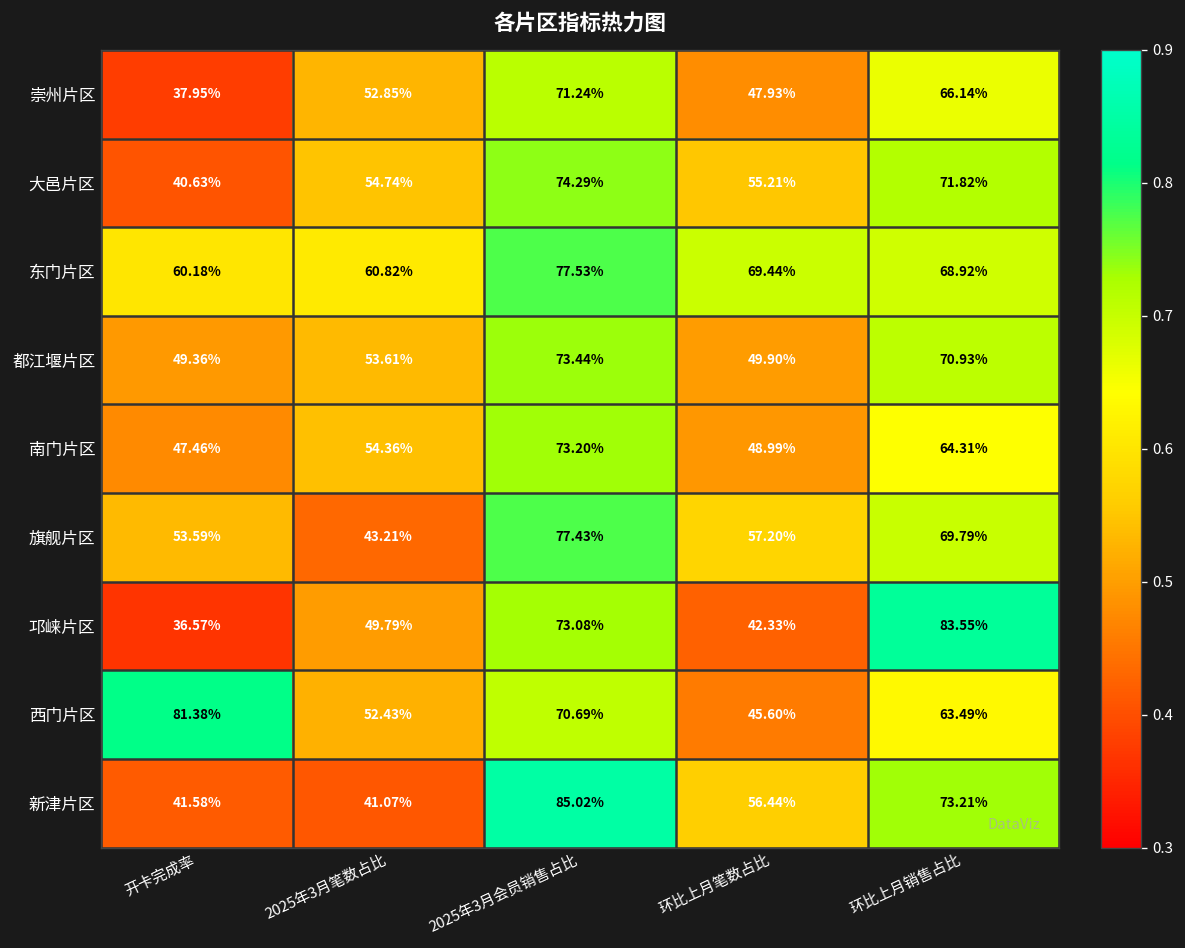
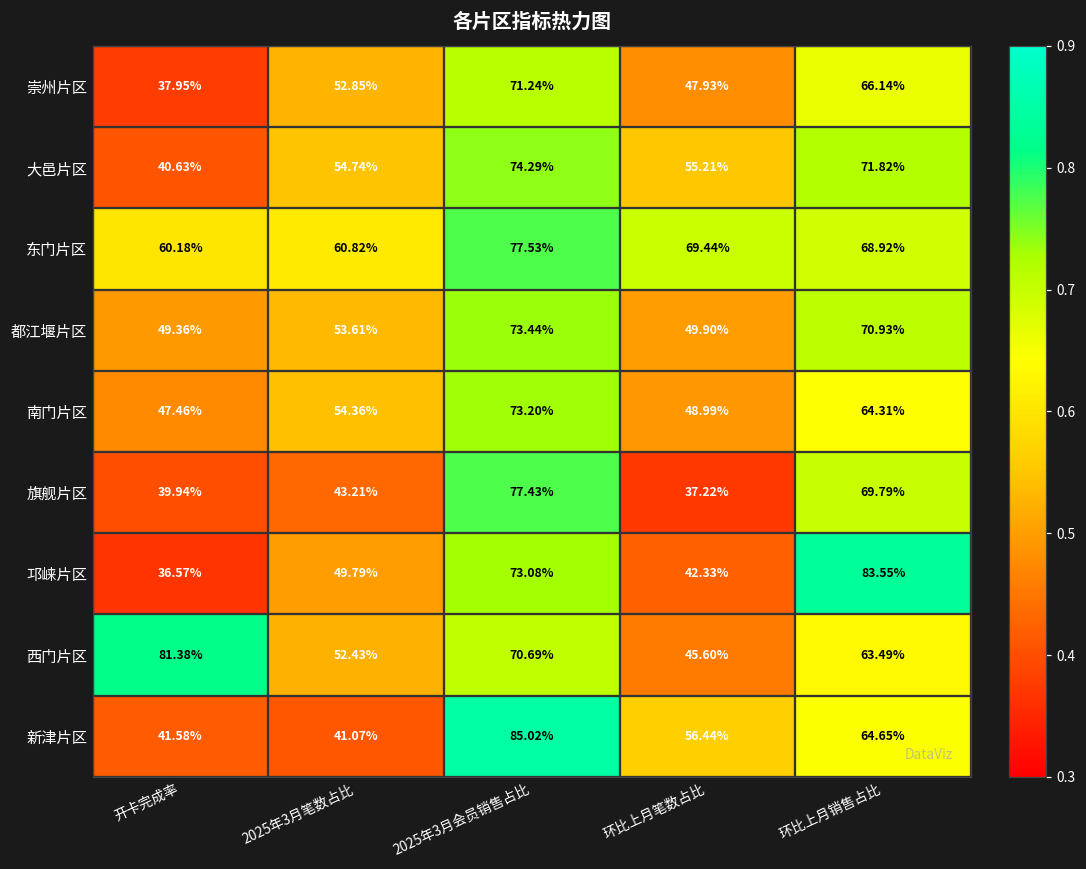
  {
    "崇州片区": {
      "开卡完成率": "37.95%",
      "2025年3月笔数占比": "52.85%",
      "2025年3月会员销售占比": "71.24%",
      "环比上月笔数占比": "47.93%",
      "环比上月销售占比": "66.14%"
    },
    "大邑片区": {
      "开卡完成率": "40.63%",
      "2025年3月笔数占比": "54.74%",
      "2025年3月会员销售占比": "74.29%",
      "环比上月笔数占比": "55.21%",
      "环比上月销售占比": "71.82%"
    },
    "东门片区": {
      "开卡完成率": "60.18%",
      "2025年3月笔数占比": "60.82%",
      "2025年3月会员销售占比": "77.53%",
      "环比上月笔数占比": "69.44%",
      "环比上月销售占比": "68.92%"
    },
    "都江堰片区": {
      "开卡完成率": "49.36%",
      "2025年3月笔数占比": "53.61%",
      "2025年3月会员销售占比": "73.44%",
      "环比上月笔数占比": "49.90%",
      "环比上月销售占比": "70.93%"
    },
    "南门片区": {
      "开卡完成率": "47.46%",
      "2025年3月笔数占比": "54.36%",
      "2025年3月会员销售占比": "73.20%",
      "环比上月笔数占比": "48.99%",
      "环比上月销售占比": "64.31%"
    },
    "旗舰片区": {
-     "开卡完成率": "53.59%",
+     "开卡完成率": "39.94%",
      "2025年3月笔数占比": "43.21%",
      "2025年3月会员销售占比": "77.43%",
-     "环比上月笔数占比": "57.20%",
+     "环比上月笔数占比": "37.22%",
      "环比上月销售占比": "69.79%"
    },
    "邛崃片区": {
      "开卡完成率": "36.57%",
      "2025年3月笔数占比": "49.79%",
      "2025年3月会员销售占比": "73.08%",
      "环比上月笔数占比": "42.33%",
      "环比上月销售占比": "83.55%"
    },
    "西门片区": {
      "开卡完成率": "81.38%",
      "2025年3月笔数占比": "52.43%",
      "2025年3月会员销售占比": "70.69%",
      "环比上月笔数占比": "45.60%",
      "环比上月销售占比": "63.49%"
    },
    "新津片区": {
      "开卡完成率": "41.58%",
      "2025年3月笔数占比": "41.07%",
      "2025年3月会员销售占比": "85.02%",
      "环比上月笔数占比": "56.44%",
-     "环比上月销售占比": "73.21%"
+     "环比上月销售占比": "64.65%"
    }
  }
